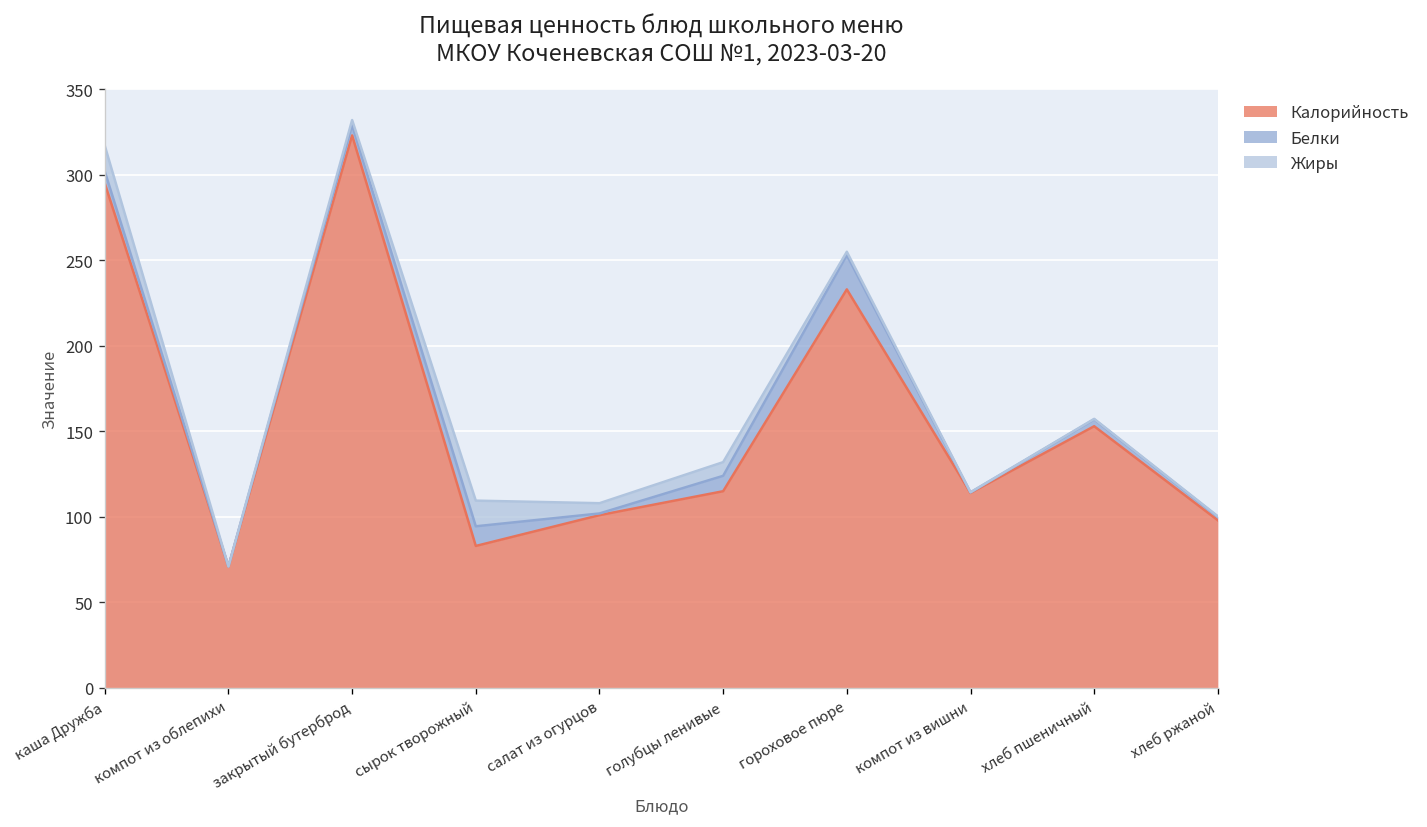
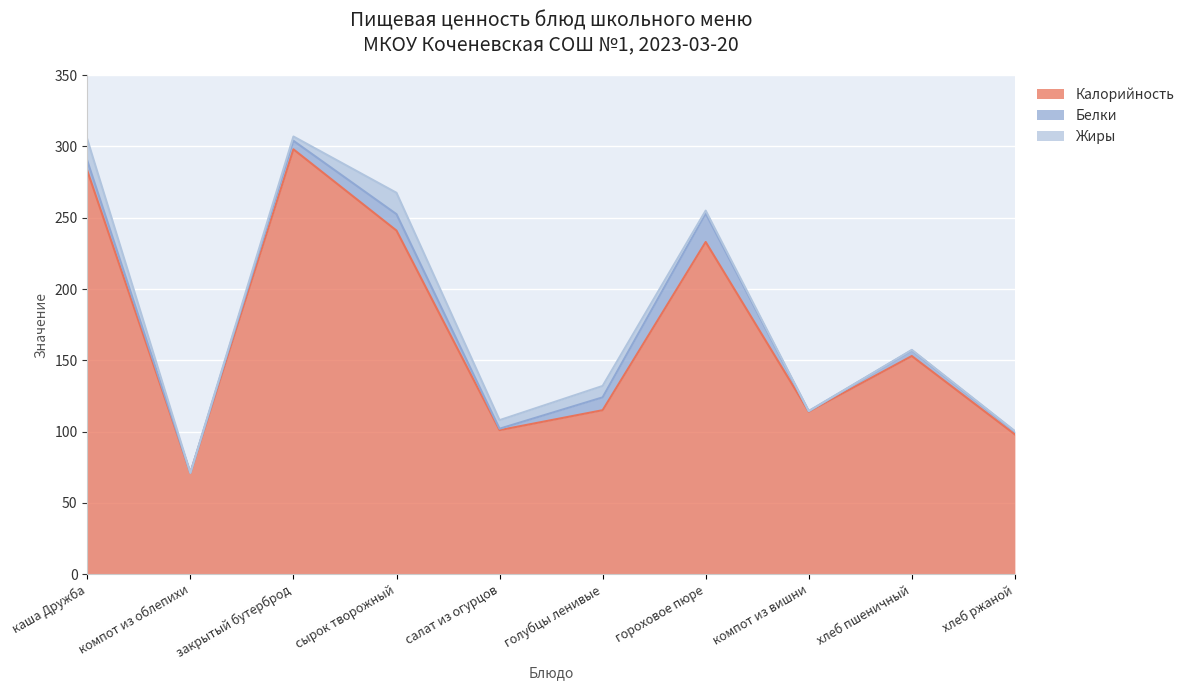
  {
    "Калорийность": {
-     "каша Дружба": 295,
-     "закрытый бутерброд": 323,
-     "сырок творожный": 83,
+     "каша Дружба": 283,
+     "закрытый бутерброд": 298,
+     "сырок творожный": 241,
      "голубцы ленивые": 115,
      "гороховое пюре": 233,
      "хлеб пшеничный": 153,
      "хлеб ржаной": 98
    }
  }
